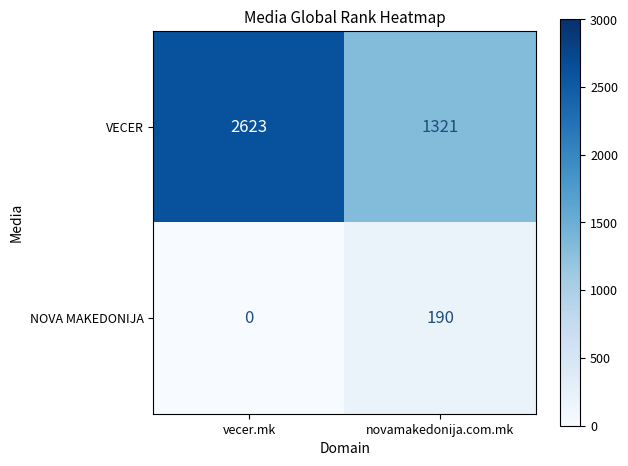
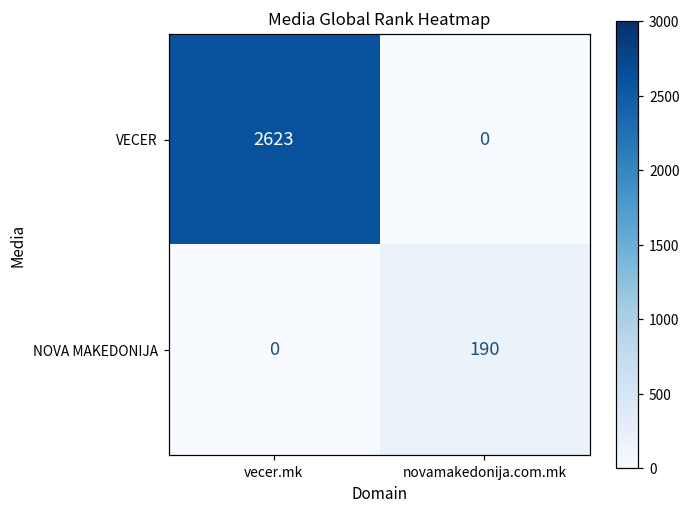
  {
    "VECER": {
      "vecer.mk": 2623,
-     "novamakedonija.com.mk": 1321
+     "novamakedonija.com.mk": 0
    },
    "NOVA MAKEDONIJA": {
      "vecer.mk": 0,
      "novamakedonija.com.mk": 190
    }
  }
